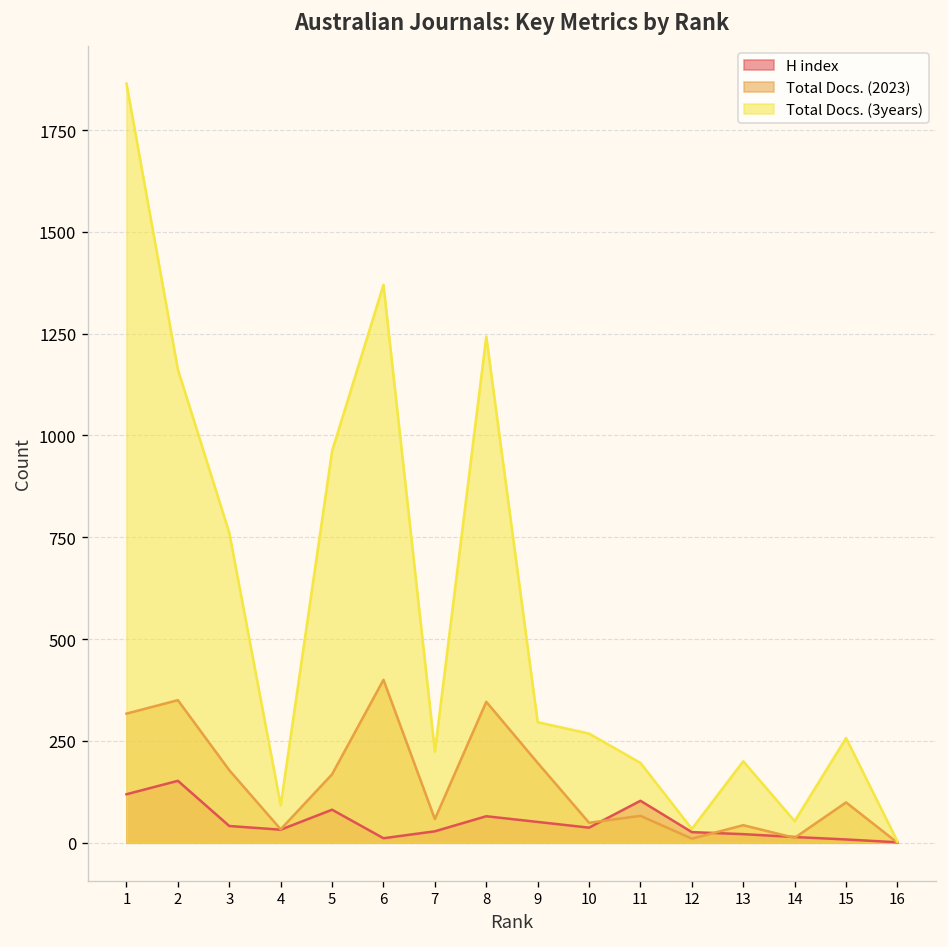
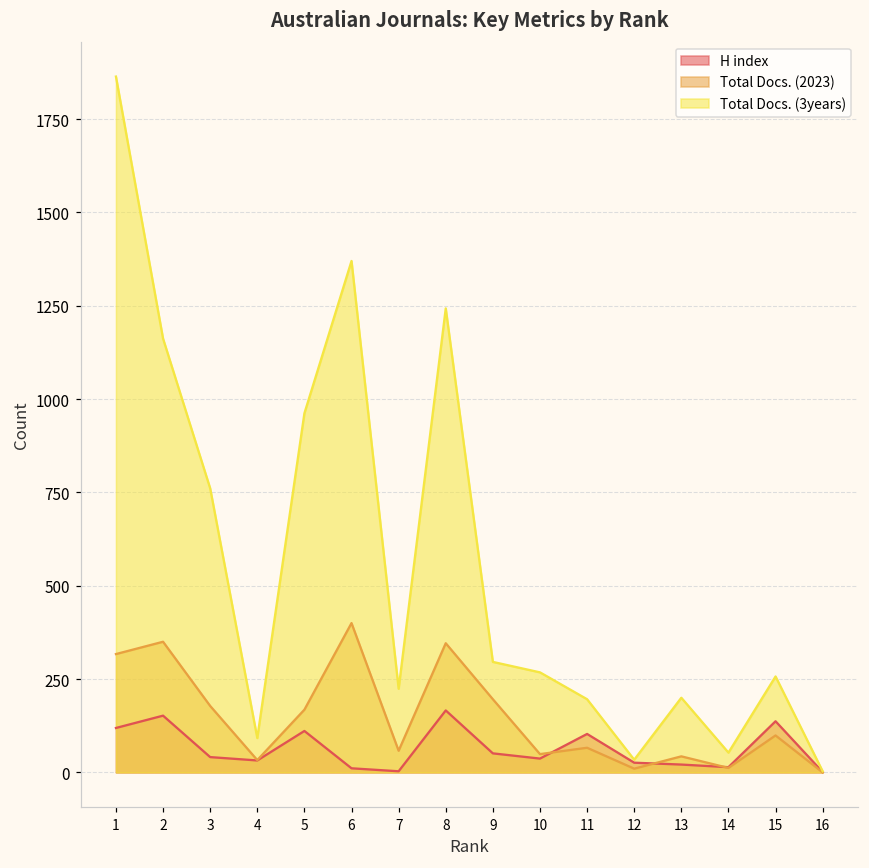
  {
    "H index": {
      "1": 120,
      "2": 150,
      "3": 40,
-     "5": 80,
+     "5": 110,
      "6": 10,
-     "7": 30,
-     "8": 70,
+     "7": 0,
+     "8": 170,
      "9": 50,
      "10": 40,
      "11": 100,
      "12": 30,
      "13": 20,
-     "15": 10
+     "15": 140
    }
  }
